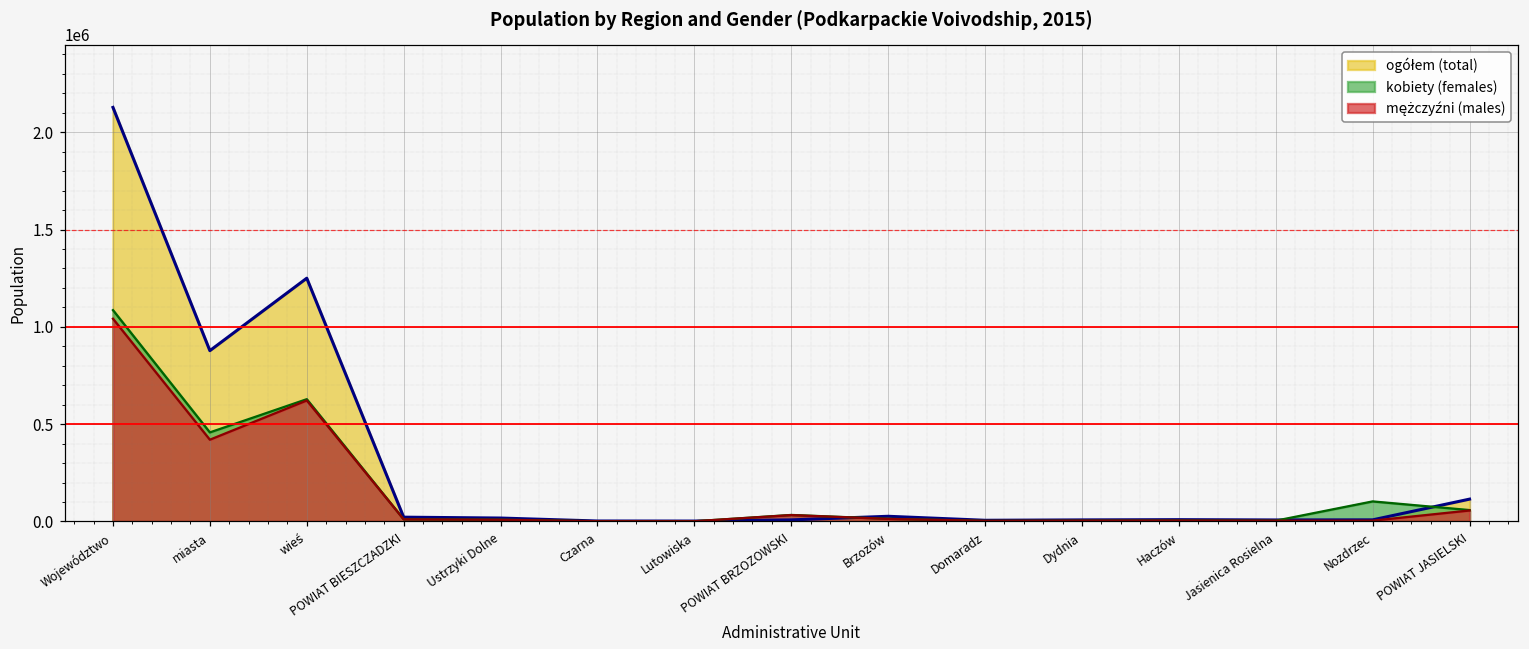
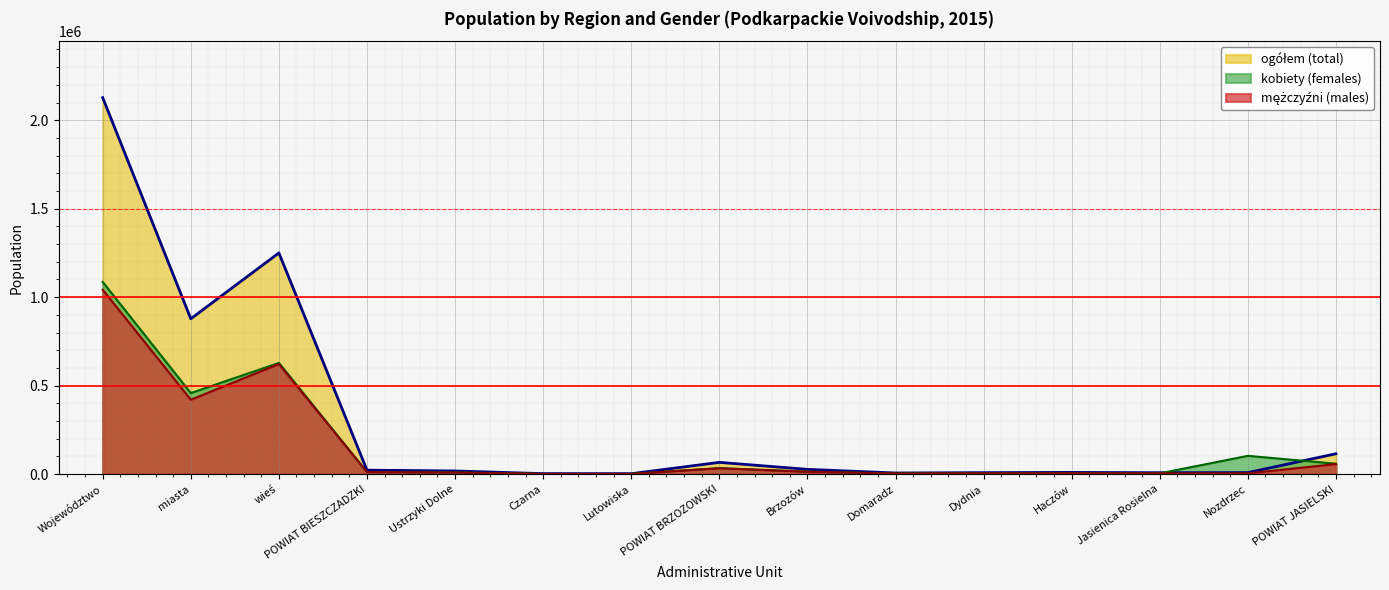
  {
    "ogółem (total)": {
      "Województwo": 2130000,
      "miasta": 880000,
      "wieś": 1250000,
-     "POWIAT BRZOZOWSKI": 10000,
+     "POWIAT BRZOZOWSKI": 70000,
      "POWIAT JASIELSKI": 110000
    },
    "kobiety (females)": {
      "Województwo": 1090000,
      "miasta": 460000,
      "Nozdrzec": 100000
    },
    "mężczyźni (males)": {
      "Województwo": 1040000,
      "miasta": 420000
    }
  }
